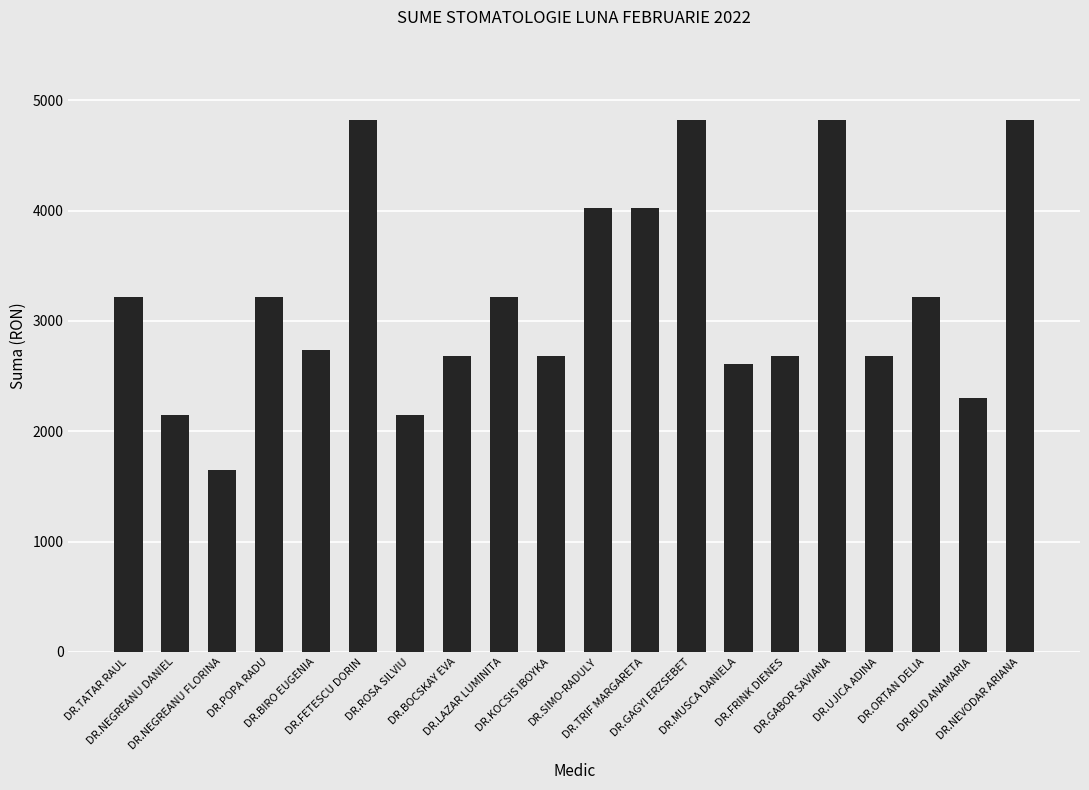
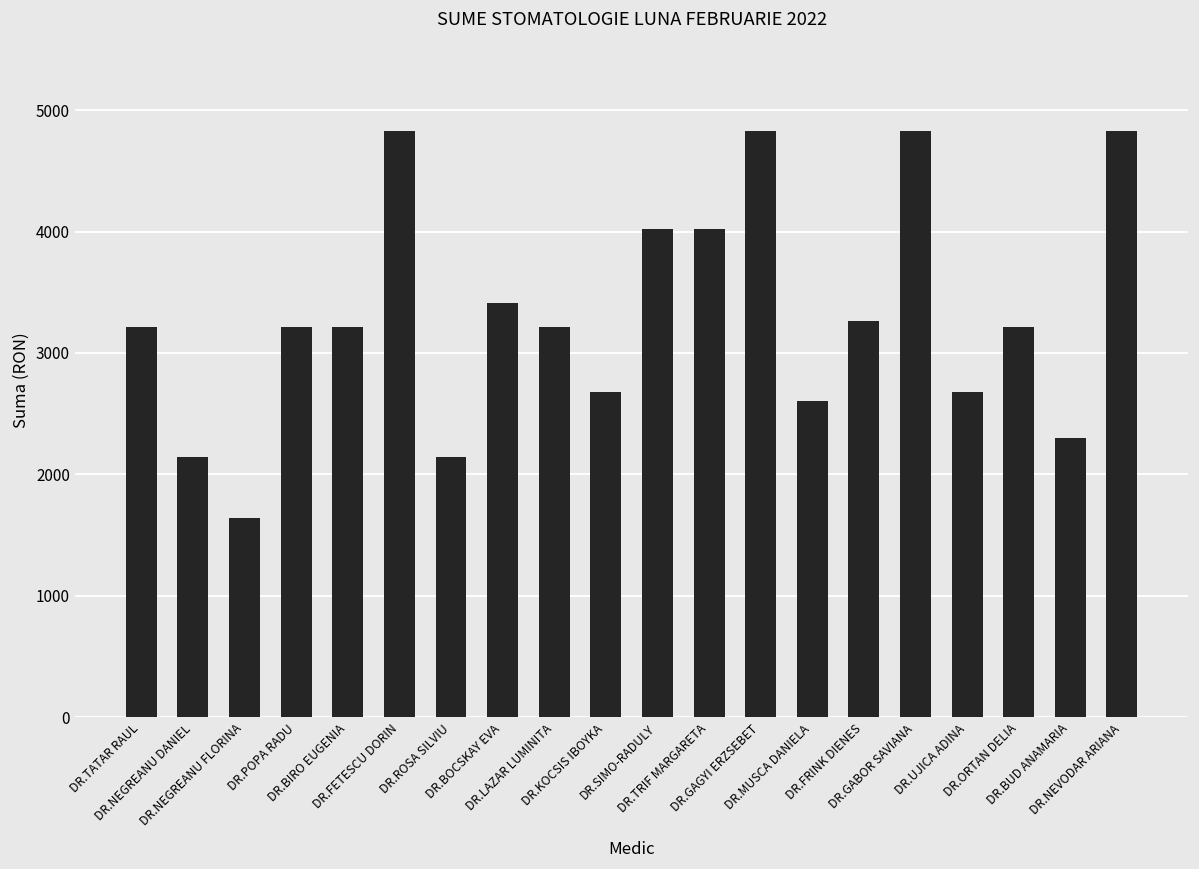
  {
    "DR.TATAR RAUL": 3220,
    "DR.NEGREANU DANIEL": 2140,
    "DR.NEGREANU FLORINA": 1640,
    "DR.POPA RADU": 3220,
-   "DR.BIRO EUGENIA": 2730,
+   "DR.BIRO EUGENIA": 3220,
    "DR.FETESCU DORIN": 4820,
    "DR.ROSA SILVIU": 2140,
-   "DR.BOCSKAY EVA": 2680,
+   "DR.BOCSKAY EVA": 3410,
    "DR.LAZAR LUMINITA": 3220,
    "DR.KOCSIS IBOYKA": 2680,
    "DR.SIMO-RADULY": 4020,
    "DR.TRIF MARGARETA": 4020,
    "DR.GAGYI ERZSEBET": 4820,
    "DR.MUSCA DANIELA": 2610,
-   "DR.FRINK DIENES": 2680,
+   "DR.FRINK DIENES": 3270,
    "DR.GABOR SAVIANA": 4820,
    "DR.UJICA ADINA": 2680,
    "DR.ORTAN DELIA": 3220,
    "DR.BUD ANAMARIA": 2300,
    "DR.NEVODAR ARIANA": 4820
  }
